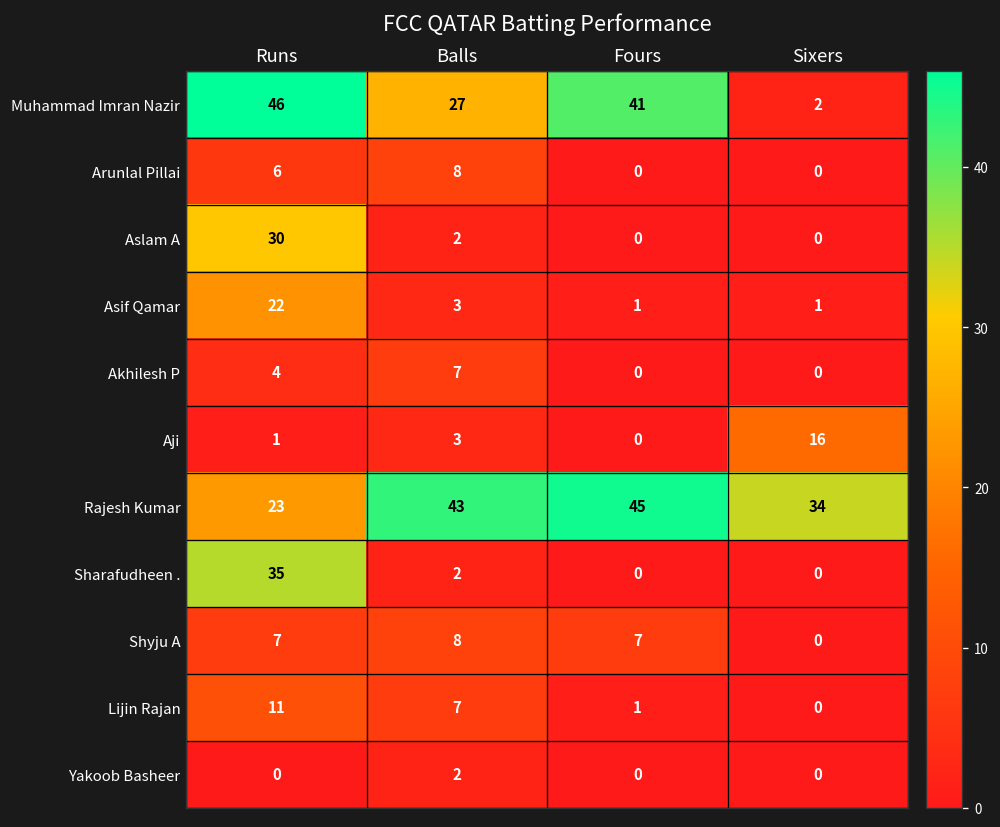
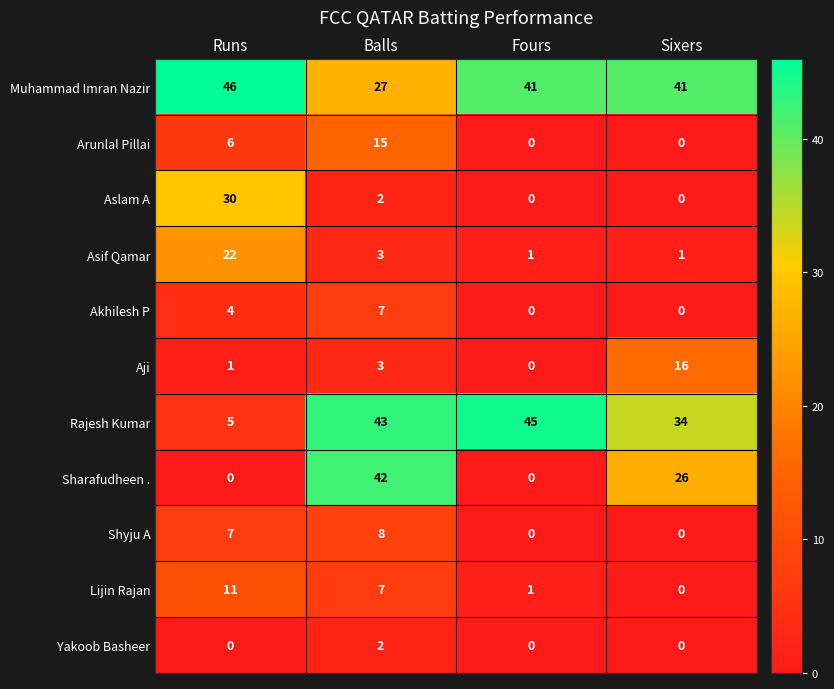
  {
    "Muhammad Imran Nazir": {
      "Runs": 46,
      "Balls": 27,
      "Fours": 41,
-     "Sixers": 2
+     "Sixers": 41
    },
    "Arunlal Pillai": {
      "Runs": 6,
-     "Balls": 8,
+     "Balls": 15,
      "Fours": 0,
      "Sixers": 0
    },
    "Aslam A": {
      "Runs": 30,
      "Balls": 2,
      "Fours": 0,
      "Sixers": 0
    },
    "Asif Qamar": {
      "Runs": 22,
      "Balls": 3,
      "Fours": 1,
      "Sixers": 1
    },
    "Akhilesh P": {
      "Runs": 4,
      "Balls": 7,
      "Fours": 0,
      "Sixers": 0
    },
    "Aji": {
      "Runs": 1,
      "Balls": 3,
      "Fours": 0,
      "Sixers": 16
    },
    "Rajesh Kumar": {
-     "Runs": 23,
+     "Runs": 5,
      "Balls": 43,
      "Fours": 45,
      "Sixers": 34
    },
    "Sharafudheen .": {
-     "Runs": 35,
-     "Balls": 2,
+     "Runs": 0,
+     "Balls": 42,
      "Fours": 0,
-     "Sixers": 0
+     "Sixers": 26
    },
    "Shyju A": {
      "Runs": 7,
      "Balls": 8,
-     "Fours": 7,
+     "Fours": 0,
      "Sixers": 0
    },
    "Lijin Rajan": {
      "Runs": 11,
      "Balls": 7,
      "Fours": 1,
      "Sixers": 0
    },
    "Yakoob Basheer": {
      "Runs": 0,
      "Balls": 2,
      "Fours": 0,
      "Sixers": 0
    }
  }
